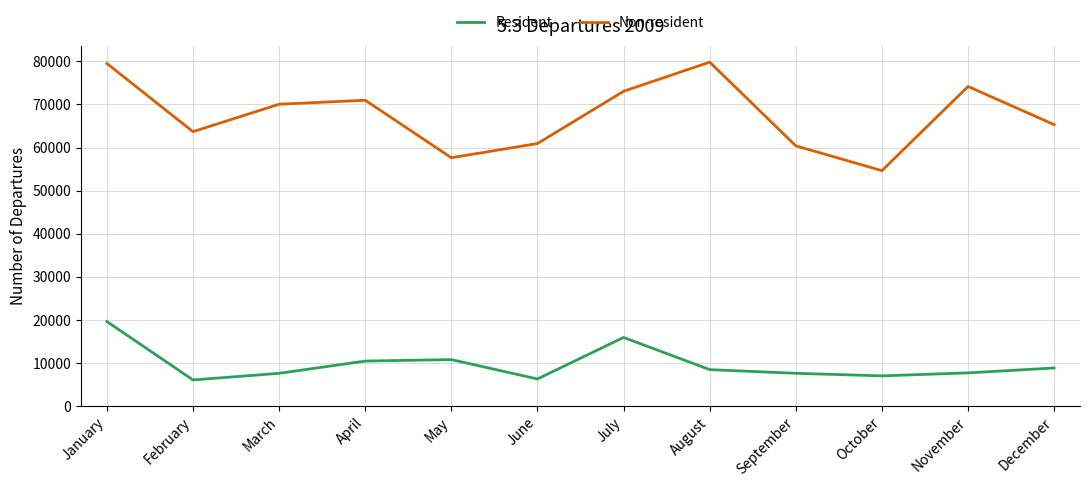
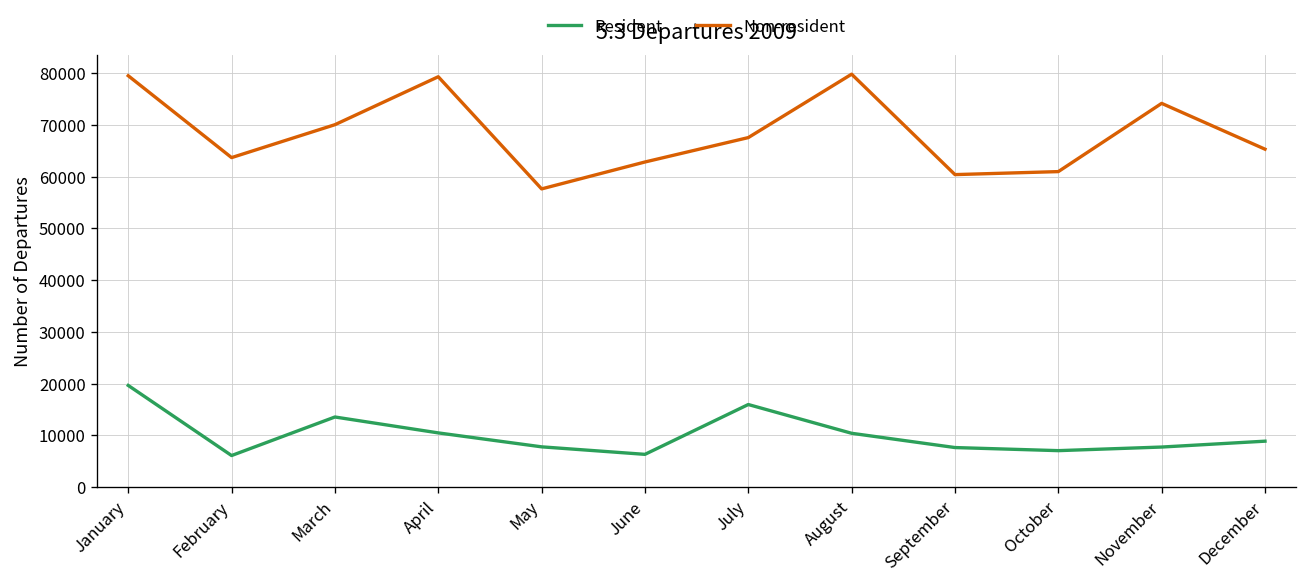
  {
    "Resident": {
      "January": 20000,
      "February": 6000,
-     "March": 8000,
+     "March": 14000,
      "April": 10000,
-     "May": 11000,
+     "May": 8000,
      "June": 6000,
      "July": 16000,
-     "August": 8000,
+     "August": 10000,
      "September": 8000,
      "October": 7000,
      "November": 8000,
      "December": 9000
    },
    "Non-resident": {
      "January": 80000,
      "February": 64000,
      "March": 70000,
-     "April": 71000,
+     "April": 79000,
      "May": 58000,
-     "June": 61000,
-     "July": 73000,
+     "June": 63000,
+     "July": 68000,
      "August": 80000,
      "September": 60000,
-     "October": 55000,
+     "October": 61000,
      "November": 74000,
      "December": 65000
    }
  }
